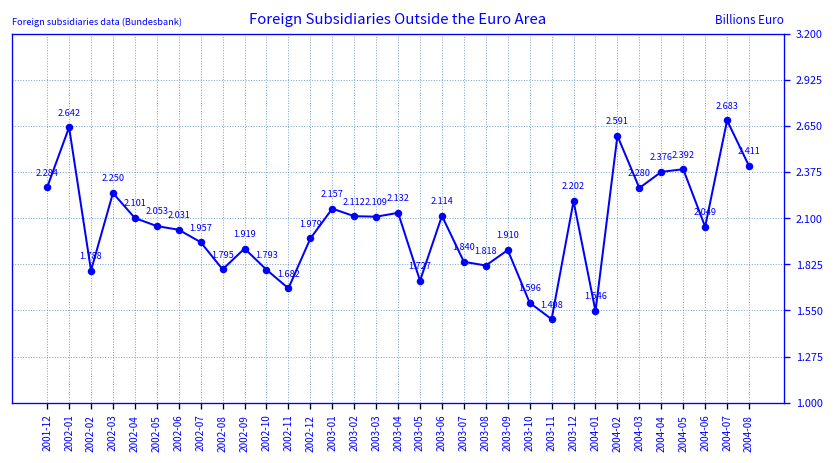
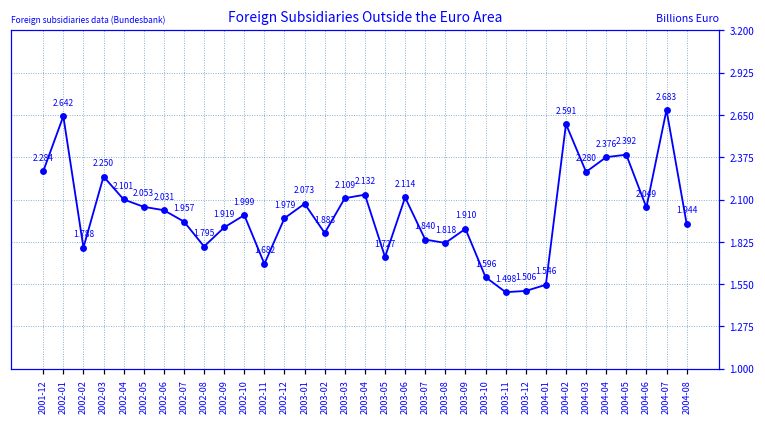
  {
    "2001-12": 2.284,
    "2002-01": 2.642,
    "2002-02": 1.788,
    "2002-03": 2.250,
    "2002-04": 2.101,
    "2002-05": 2.053,
    "2002-06": 2.031,
    "2002-07": 1.957,
    "2002-08": 1.795,
    "2002-09": 1.919,
-   "2002-10": 1.793,
+   "2002-10": 1.999,
    "2002-11": 1.682,
    "2002-12": 1.979,
-   "2003-01": 2.157,
-   "2003-02": 2.112,
+   "2003-01": 2.073,
+   "2003-02": 1.883,
    "2003-03": 2.109,
    "2003-04": 2.132,
    "2003-05": 1.727,
    "2003-06": 2.114,
    "2003-07": 1.840,
    "2003-08": 1.818,
    "2003-09": 1.910,
    "2003-10": 1.596,
    "2003-11": 1.498,
-   "2003-12": 2.202,
+   "2003-12": 1.506,
    "2004-01": 1.546,
    "2004-02": 2.591,
    "2004-03": 2.280,
    "2004-04": 2.376,
    "2004-05": 2.392,
    "2004-06": 2.049,
    "2004-07": 2.683,
-   "2004-08": 2.411
+   "2004-08": 1.944
  }
